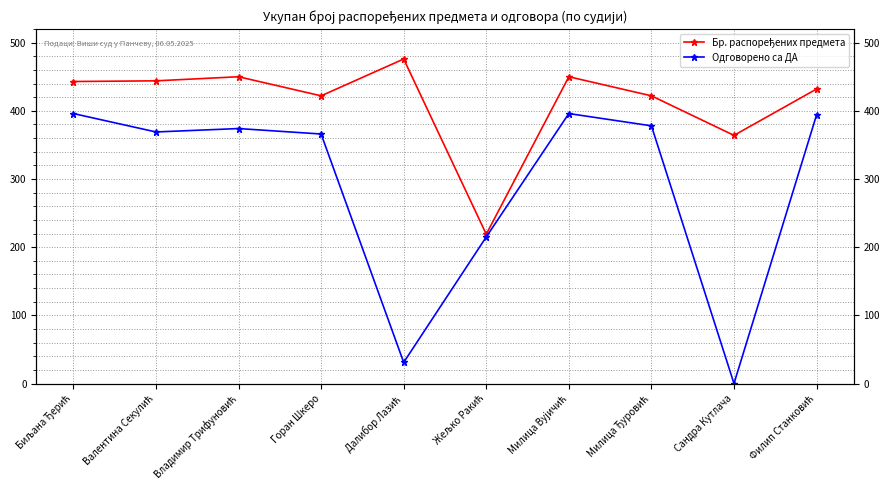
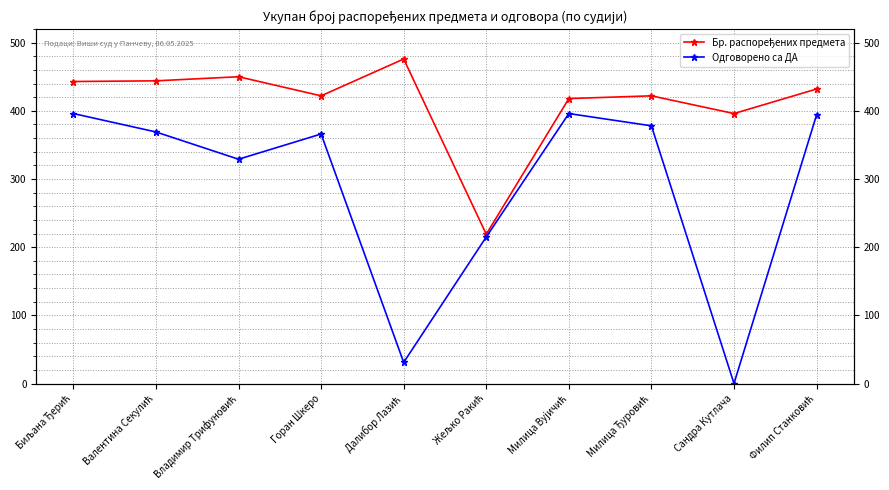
  {
    "Бр. распоређених предмета": {
      "Биљана Ђерић": 440,
      "Валентина Секулић": 440,
      "Владимир Трифуновић": 450,
      "Горан Шкеро": 420,
      "Далибор Лазић": 480,
      "Жељко Ракић": 220,
-     "Милица Вујичић": 450,
+     "Милица Вујичић": 420,
      "Милица Ђуровић": 420,
-     "Сандра Кутлача": 360,
+     "Сандра Кутлача": 400,
      "Филип Станковић": 430
    },
    "Одговорено са ДА": {
      "Биљана Ђерић": 400,
      "Валентина Секулић": 370,
-     "Владимир Трифуновић": 370,
+     "Владимир Трифуновић": 330,
      "Горан Шкеро": 370,
      "Далибор Лазић": 30,
      "Жељко Ракић": 220,
      "Милица Вујичић": 400,
      "Милица Ђуровић": 380,
      "Сандра Кутлача": 0,
      "Филип Станковић": 390
    }
  }
